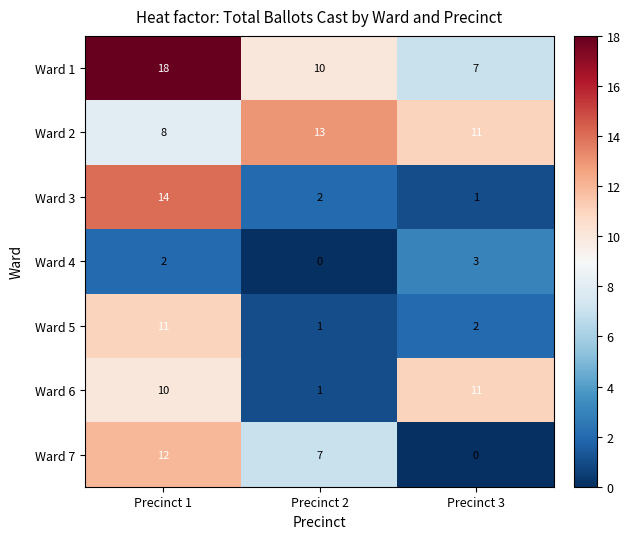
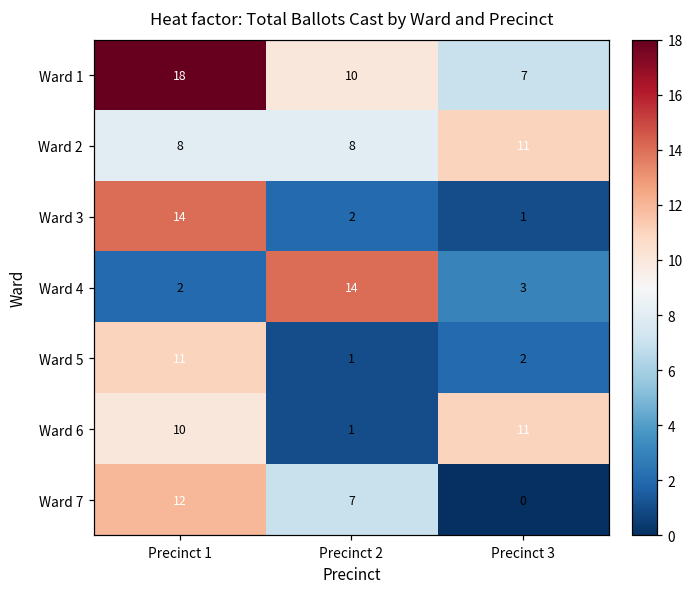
  {
    "Ward 1": {
      "Precinct 1": 18,
      "Precinct 2": 10,
      "Precinct 3": 7
    },
    "Ward 2": {
      "Precinct 1": 8,
-     "Precinct 2": 13,
+     "Precinct 2": 8,
      "Precinct 3": 11
    },
    "Ward 3": {
      "Precinct 1": 14,
      "Precinct 2": 2,
      "Precinct 3": 1
    },
    "Ward 4": {
      "Precinct 1": 2,
-     "Precinct 2": 0,
+     "Precinct 2": 14,
      "Precinct 3": 3
    },
    "Ward 5": {
      "Precinct 1": 11,
      "Precinct 2": 1,
      "Precinct 3": 2
    },
    "Ward 6": {
      "Precinct 1": 10,
      "Precinct 2": 1,
      "Precinct 3": 11
    },
    "Ward 7": {
      "Precinct 1": 12,
      "Precinct 2": 7,
      "Precinct 3": 0
    }
  }
